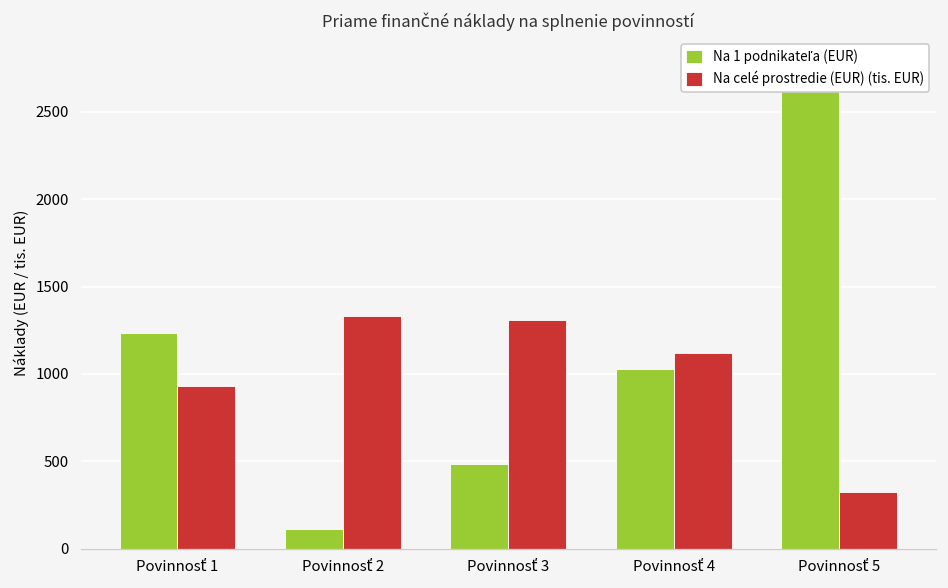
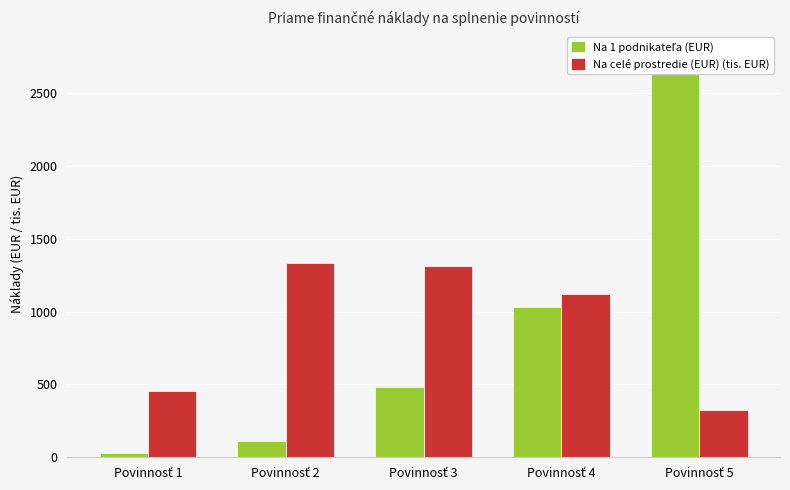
  {
    "Na 1 podnikateľa (EUR)": {
-     "Povinnosť 1": 1240,
+     "Povinnosť 1": 30,
      "Povinnosť 2": 110,
      "Povinnosť 3": 480,
      "Povinnosť 4": 1030
    },
    "Na celé prostredie (EUR) (tis. EUR)": {
-     "Povinnosť 1": 930,
+     "Povinnosť 1": 460,
      "Povinnosť 2": 1330,
      "Povinnosť 3": 1310,
      "Povinnosť 4": 1120,
      "Povinnosť 5": 330
    }
  }
